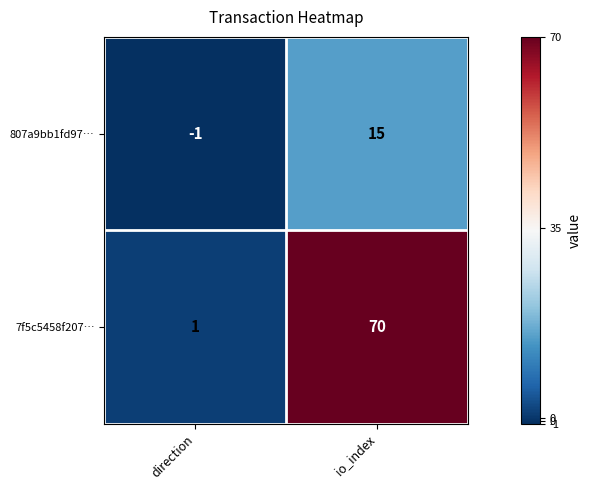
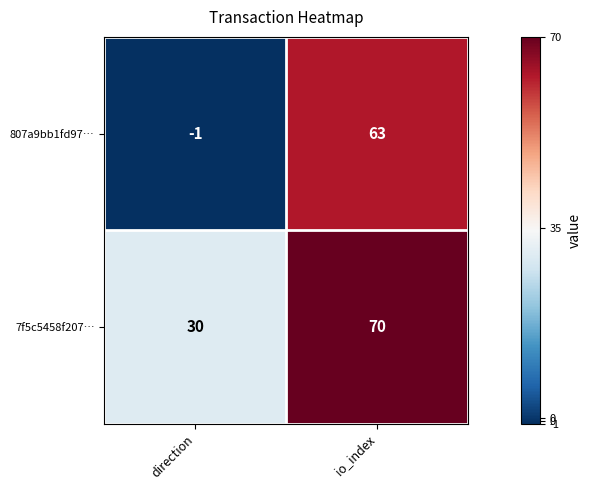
  {
    "807a9bb1fd97…": {
      "direction": -1,
-     "io_index": 15
+     "io_index": 63
    },
    "7f5c5458f207…": {
-     "direction": 1,
+     "direction": 30,
      "io_index": 70
    }
  }
